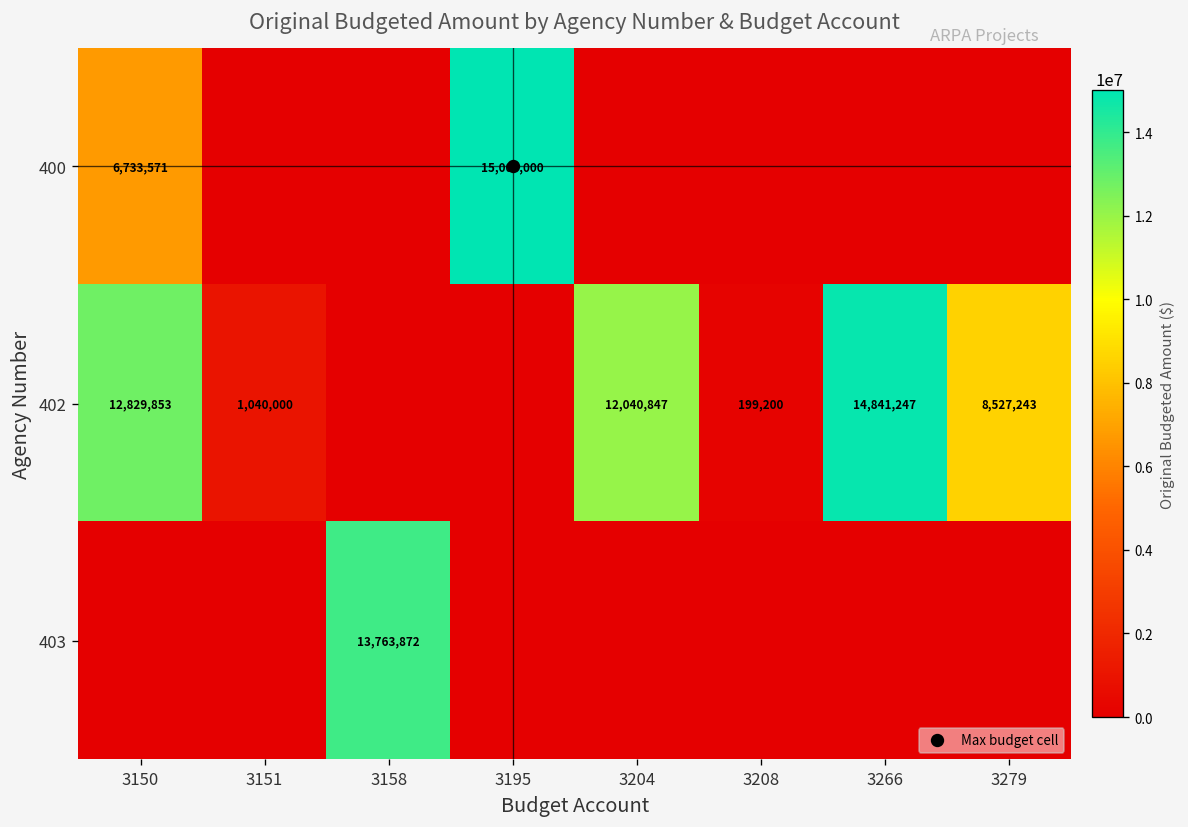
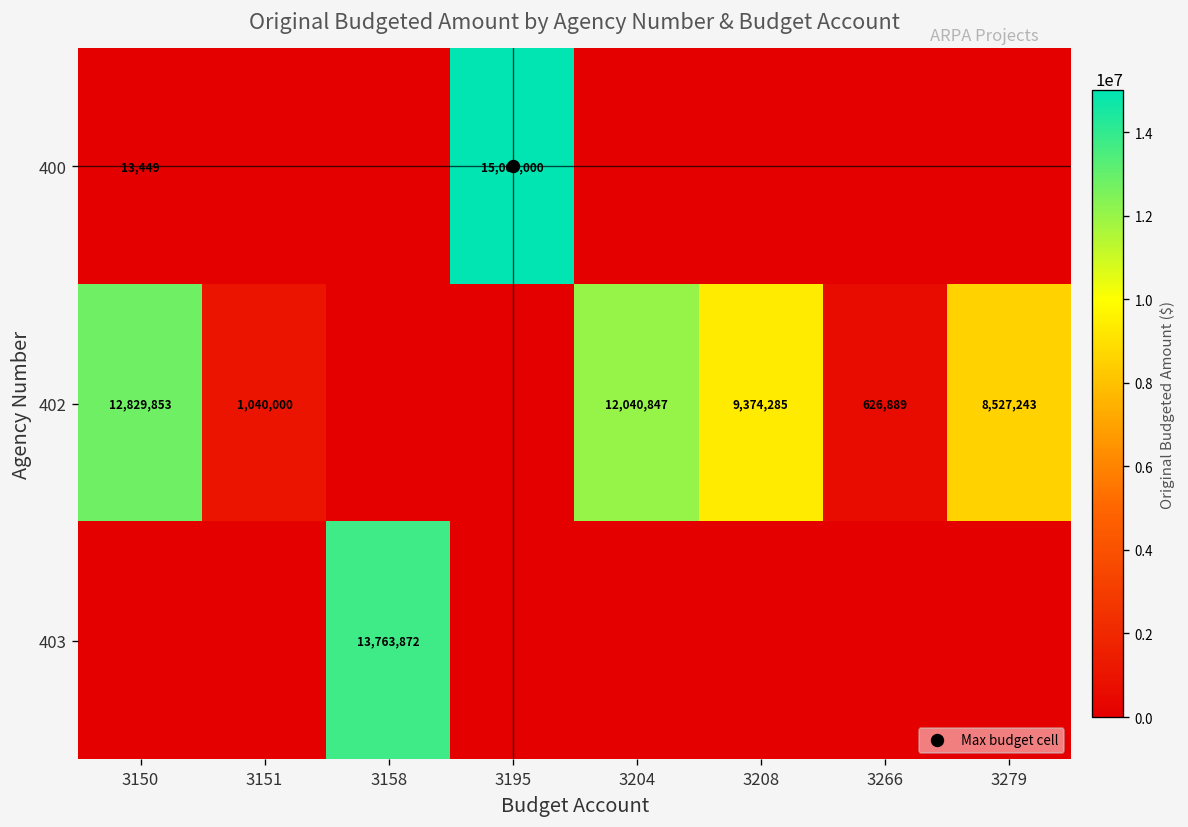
  {
    "400": {
-     "3150": "6,733,571"
+     "3150": "13,449"
    },
    "402": {
      "3150": "12,829,853",
      "3151": "1,040,000",
      "3204": "12,040,847",
-     "3208": "199,200",
-     "3266": "14,841,247",
+     "3208": "9,374,285",
+     "3266": "626,889",
      "3279": "8,527,243"
    },
    "403": {
      "3158": "13,763,872"
    }
  }
